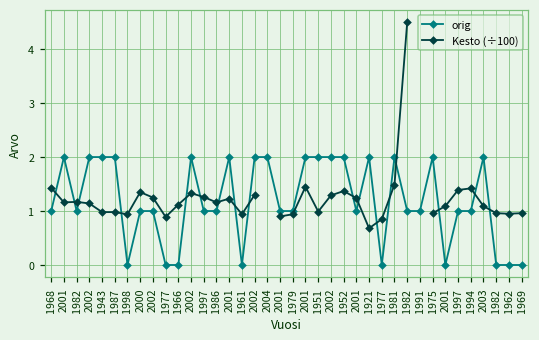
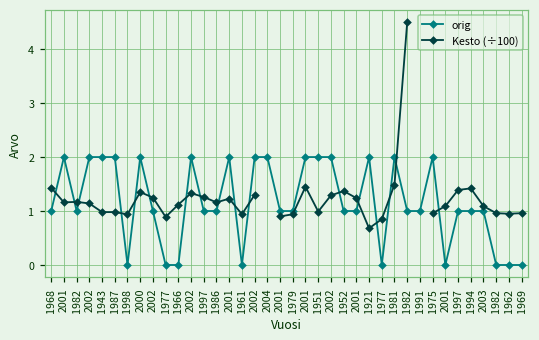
  {
    "orig": {
      "1968": 1,
      "1943": 2,
      "1987": 2,
      "1998": 0,
-     "2000": 1,
+     "2000": 2,
      "1966": 0,
      "1986": 1,
      "1961": 0,
      "2004": 2,
      "1979": 1,
      "1951": 2,
-     "1952": 2,
+     "1952": 1,
      "1921": 2,
      "1981": 2,
      "1991": 1,
      "1975": 2,
      "1994": 1,
-     "2003": 2,
+     "2003": 1,
      "1962": 0,
      "1969": 0
    },
    "Kesto (÷100)": {
      "1968": 1.4,
      "1943": 1,
      "1987": 1,
      "1998": 0.9,
      "2000": 1.4,
      "1966": 1.1,
      "1986": 1.2,
      "1961": 0.9,
      "1979": 0.9,
      "1951": 1,
      "1952": 1.4,
      "1921": 0.7,
      "1981": 1.5,
      "1975": 1,
      "1994": 1.4,
      "2003": 1.1,
      "1962": 1,
      "1969": 1
    }
  }
